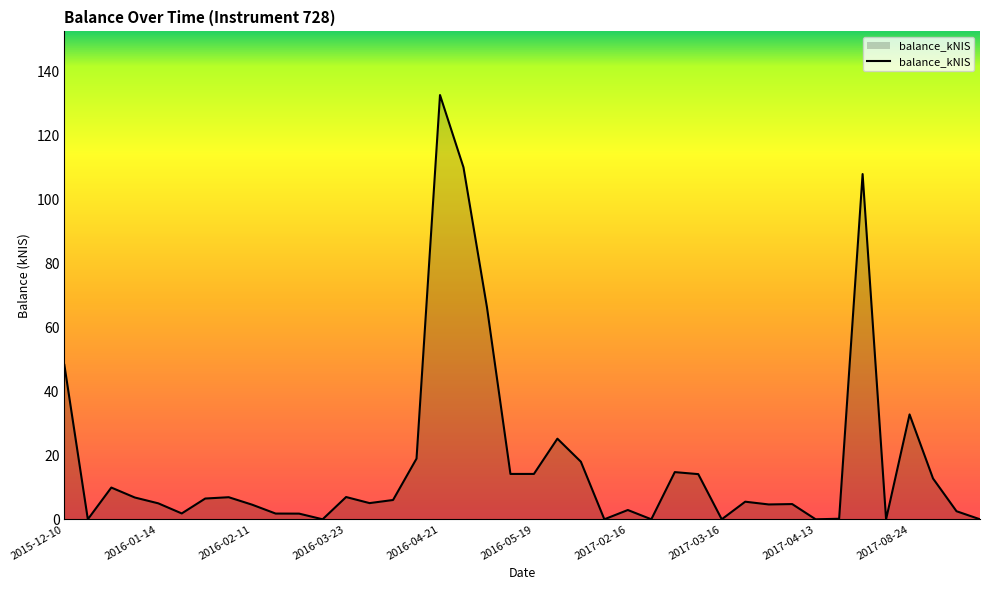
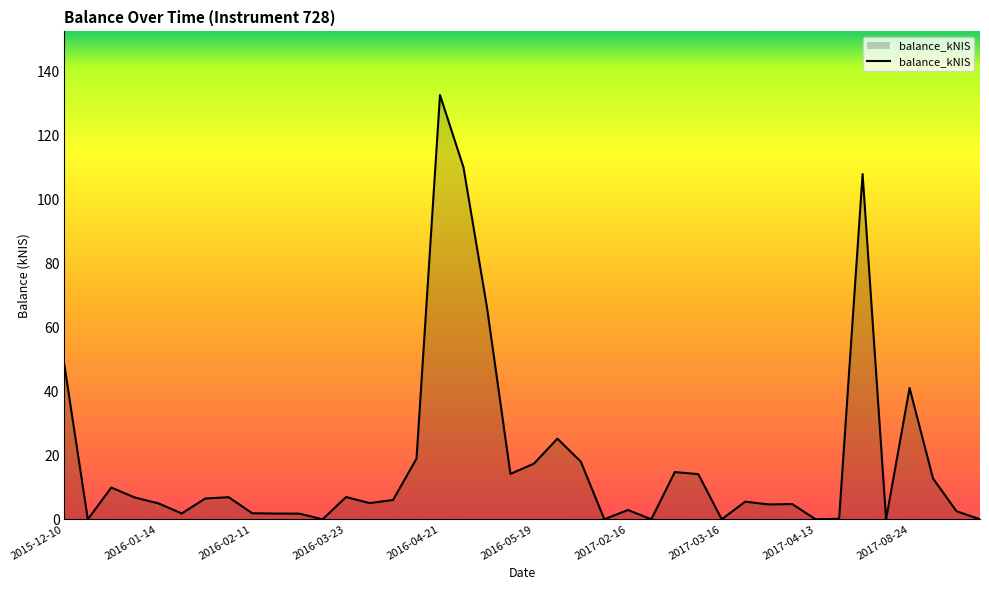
  {
    "2015-12-10": 48,
    "2016-01-14": 5,
-   "2016-02-11": 5,
+   "2016-02-11": 2,
    "2016-03-23": 7,
    "2016-04-21": 133,
-   "2016-05-19": 14,
+   "2016-05-19": 17,
    "2017-02-16": 3,
    "2017-03-16": 0,
    "2017-04-13": 0,
-   "2017-08-24": 33
+   "2017-08-24": 41
  }
